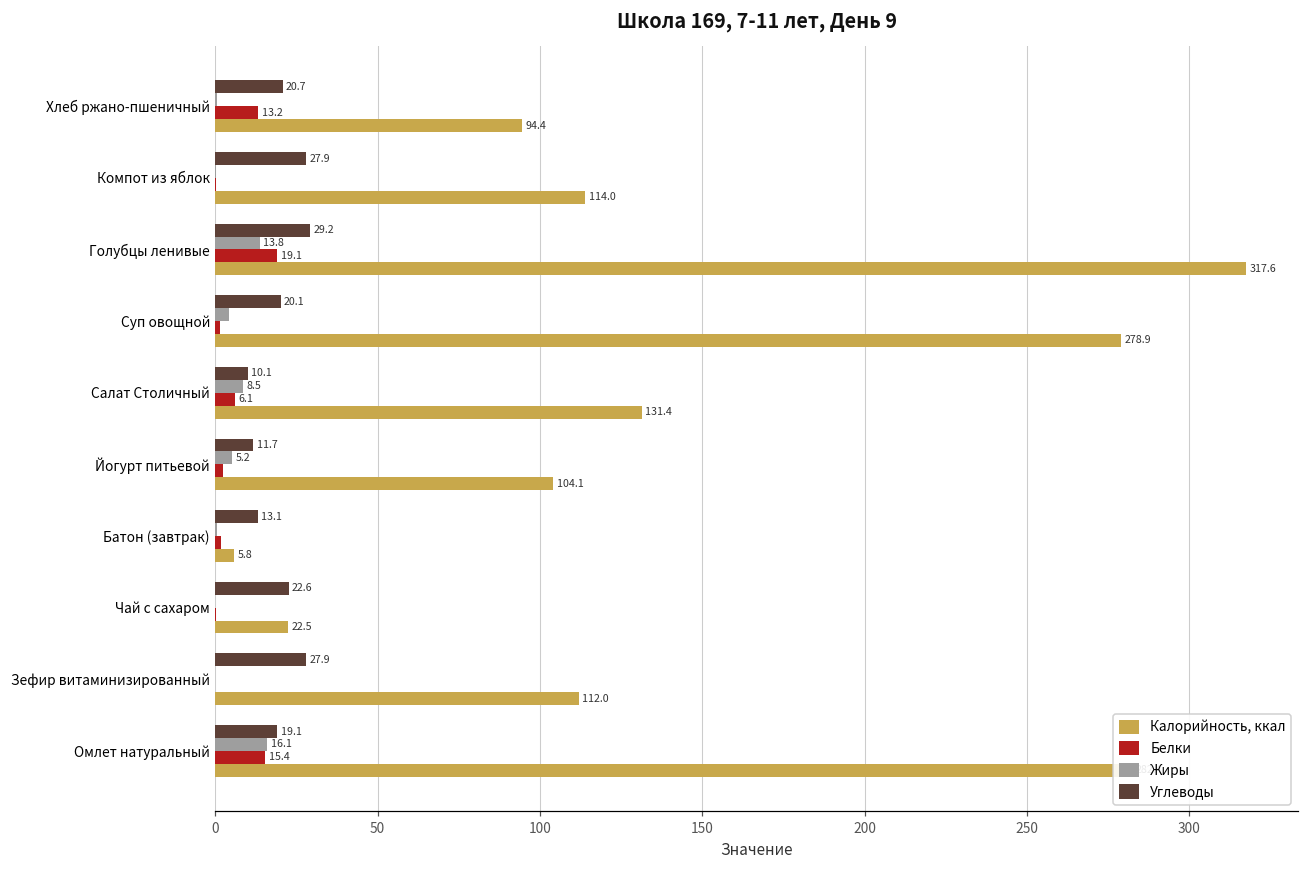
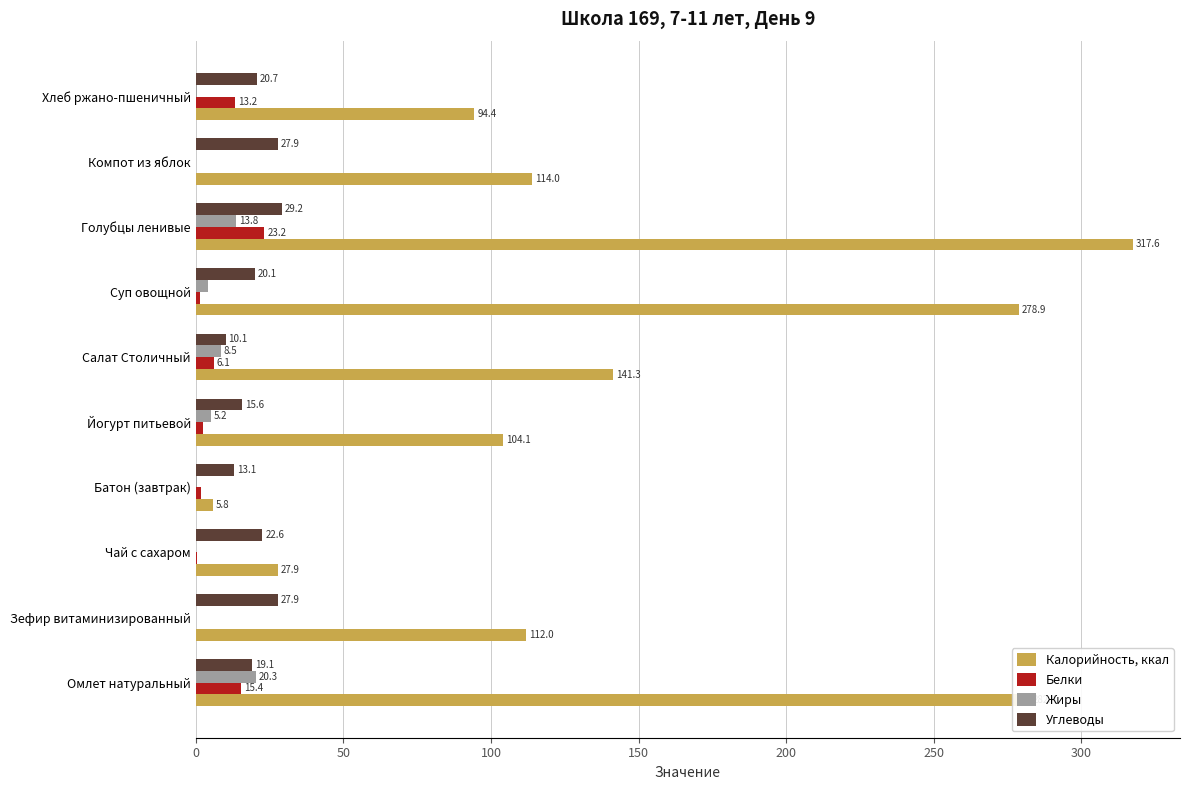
  {
    "Калорийность, ккал": {
      "Хлеб ржано-пшеничный": 94.4,
      "Компот из яблок": 114.0,
      "Голубцы ленивые": 317.6,
      "Суп овощной": 278.9,
-     "Салат Столичный": 131.4,
+     "Салат Столичный": 141.3,
      "Йогурт питьевой": 104.1,
      "Батон (завтрак)": 5.8,
-     "Чай с сахаром": 22.5,
+     "Чай с сахаром": 27.9,
      "Зефир витаминизированный": 112.0
    },
    "Белки": {
      "Хлеб ржано-пшеничный": 13.2,
-     "Голубцы ленивые": 19.1,
+     "Голубцы ленивые": 23.2,
      "Салат Столичный": 6.1,
      "Омлет натуральный": 15.4
    },
    "Жиры": {
      "Голубцы ленивые": 13.8,
      "Салат Столичный": 8.5,
      "Йогурт питьевой": 5.2,
-     "Омлет натуральный": 16.1
+     "Омлет натуральный": 20.3
    },
    "Углеводы": {
      "Хлеб ржано-пшеничный": 20.7,
      "Компот из яблок": 27.9,
      "Голубцы ленивые": 29.2,
      "Суп овощной": 20.1,
      "Салат Столичный": 10.1,
-     "Йогурт питьевой": 11.7,
+     "Йогурт питьевой": 15.6,
      "Батон (завтрак)": 13.1,
      "Чай с сахаром": 22.6,
      "Зефир витаминизированный": 27.9,
      "Омлет натуральный": 19.1
    }
  }
